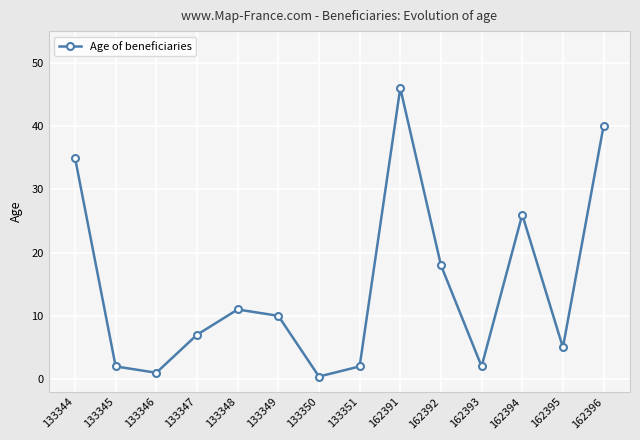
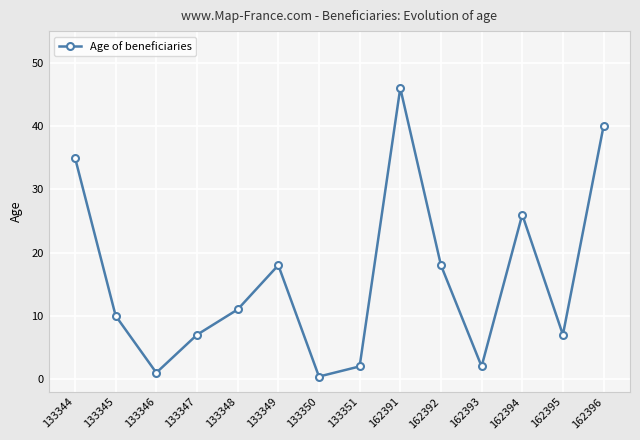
  {
    "133344": 35,
-   "133345": 2,
+   "133345": 10,
    "133346": 1,
    "133347": 7,
    "133348": 11,
-   "133349": 10,
+   "133349": 18,
    "133350": 0,
    "133351": 2,
    "162391": 46,
    "162392": 18,
    "162393": 2,
    "162394": 26,
-   "162395": 5,
+   "162395": 7,
    "162396": 40
  }
